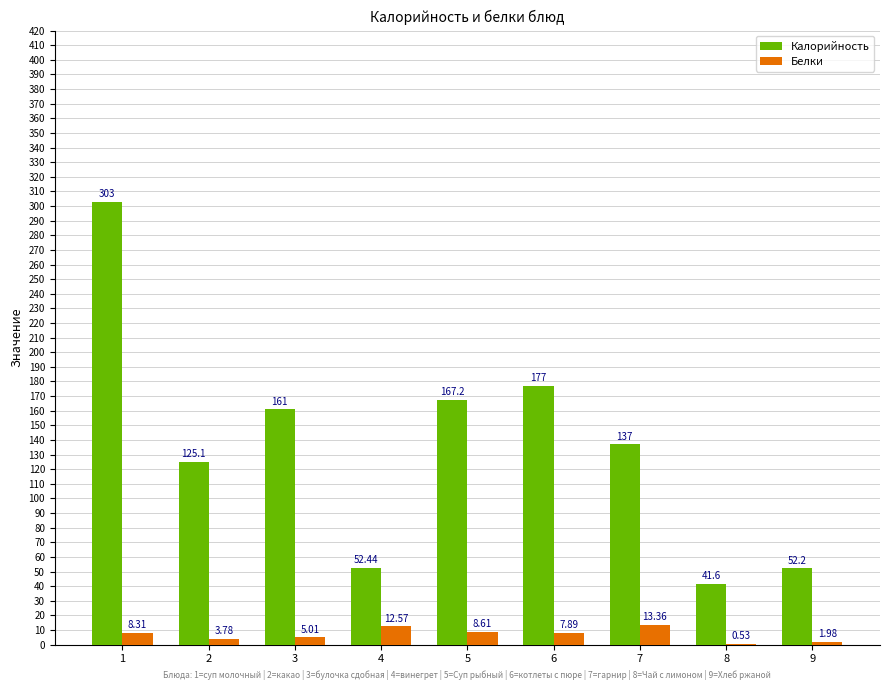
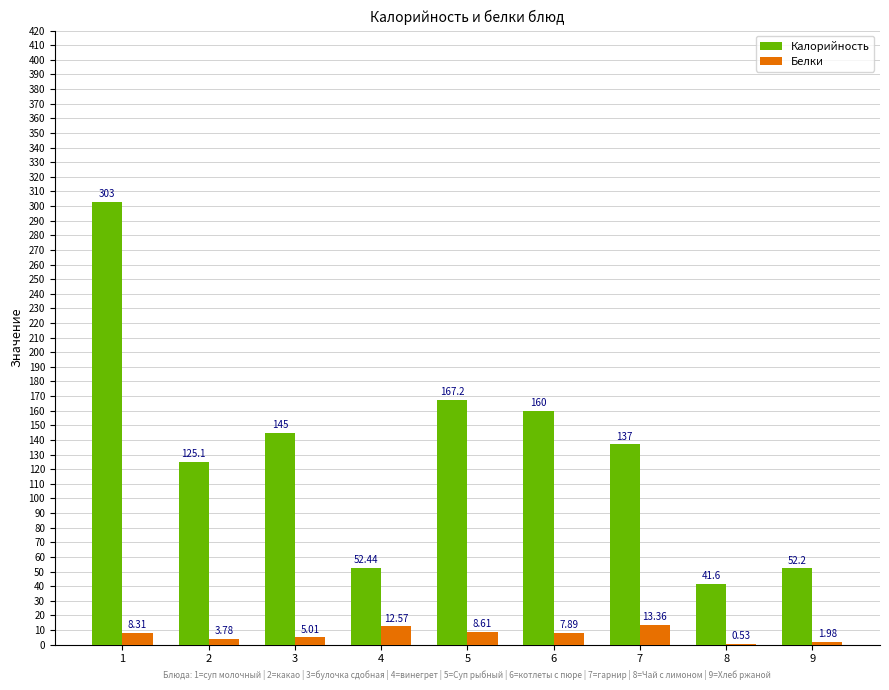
  {
    "Калорийность": {
      "1": 303,
      "2": 125.1,
-     "3": 161,
+     "3": 145,
      "4": 52.44,
      "5": 167.2,
-     "6": 177,
+     "6": 160,
      "7": 137,
      "8": 41.6,
      "9": 52.2
    },
    "Белки": {
      "1": 8.31,
      "2": 3.78,
      "3": 5.01,
      "4": 12.57,
      "5": 8.61,
      "6": 7.89,
      "7": 13.36,
      "8": 0.53,
      "9": 1.98
    }
  }
